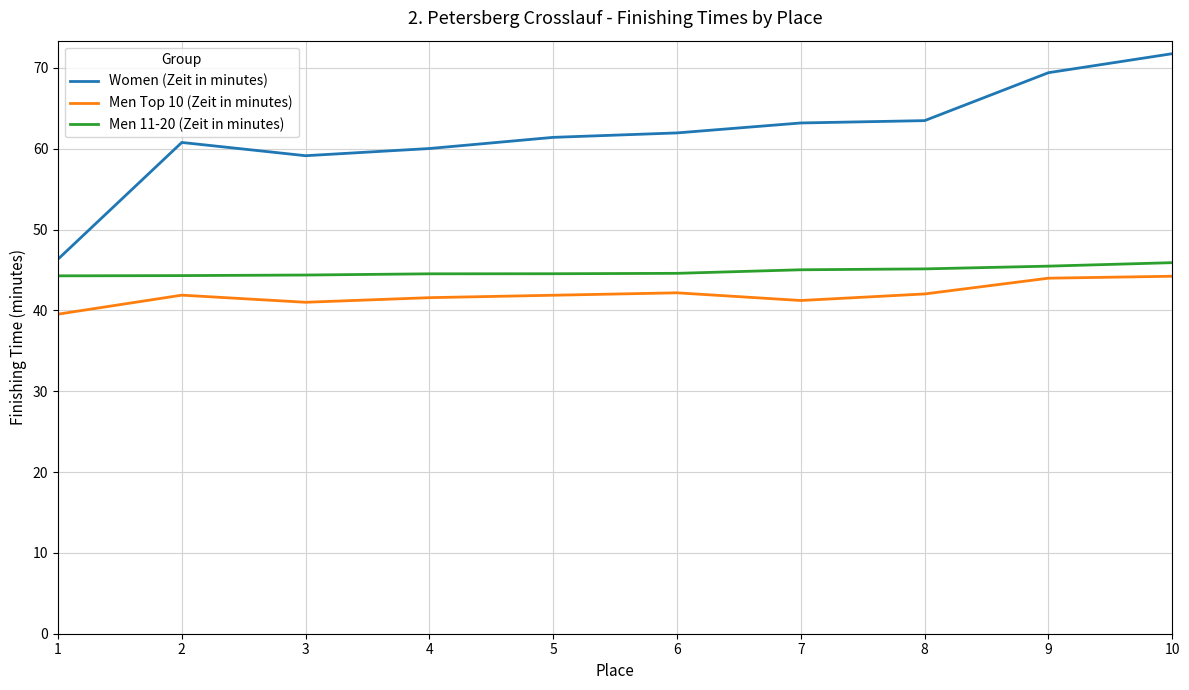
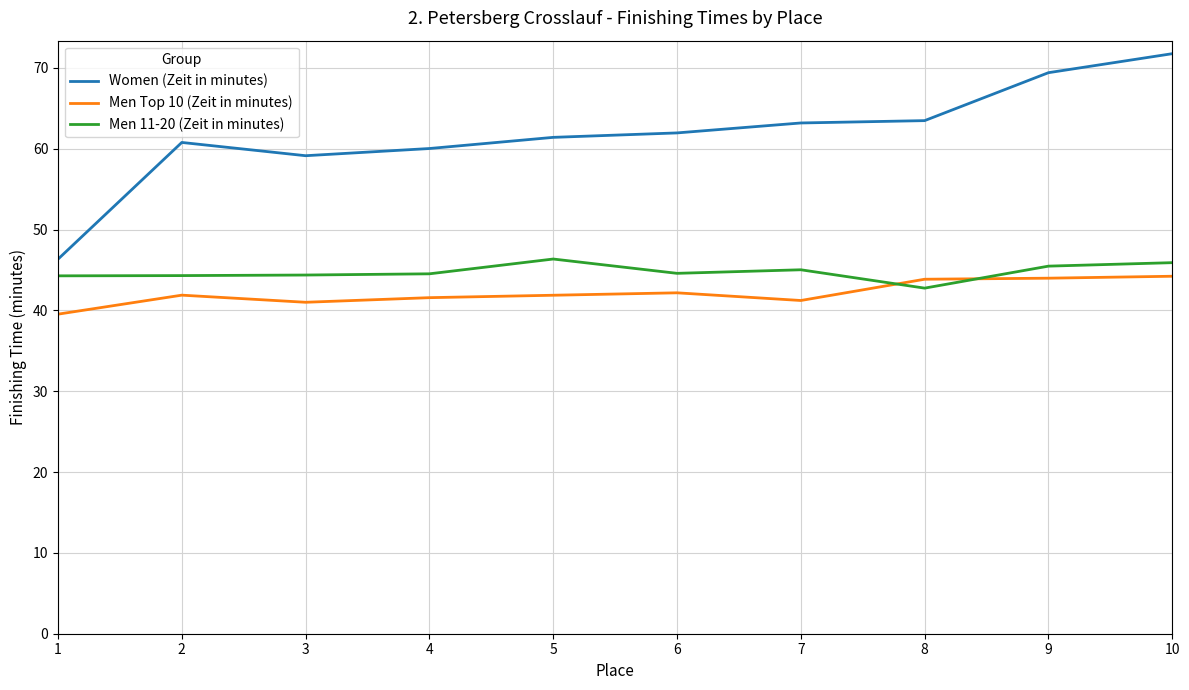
  {
    "Women (Zeit in minutes)": {
      "1": 46,
      "2": 61,
      "3": 59,
      "4": 60,
      "5": 61,
      "6": 62,
      "7": 63,
      "8": 63,
      "9": 69,
      "10": 72
    },
    "Men Top 10 (Zeit in minutes)": {
      "1": 40,
      "2": 42,
      "3": 41,
      "4": 42,
      "5": 42,
      "6": 42,
      "7": 41,
-     "8": 42,
+     "8": 44,
      "9": 44,
      "10": 44
    },
    "Men 11-20 (Zeit in minutes)": {
      "1": 44,
      "2": 44,
      "3": 44,
      "4": 45,
-     "5": 45,
+     "5": 46,
      "6": 45,
      "7": 45,
-     "8": 45,
+     "8": 43,
      "9": 45,
      "10": 46
    }
  }
